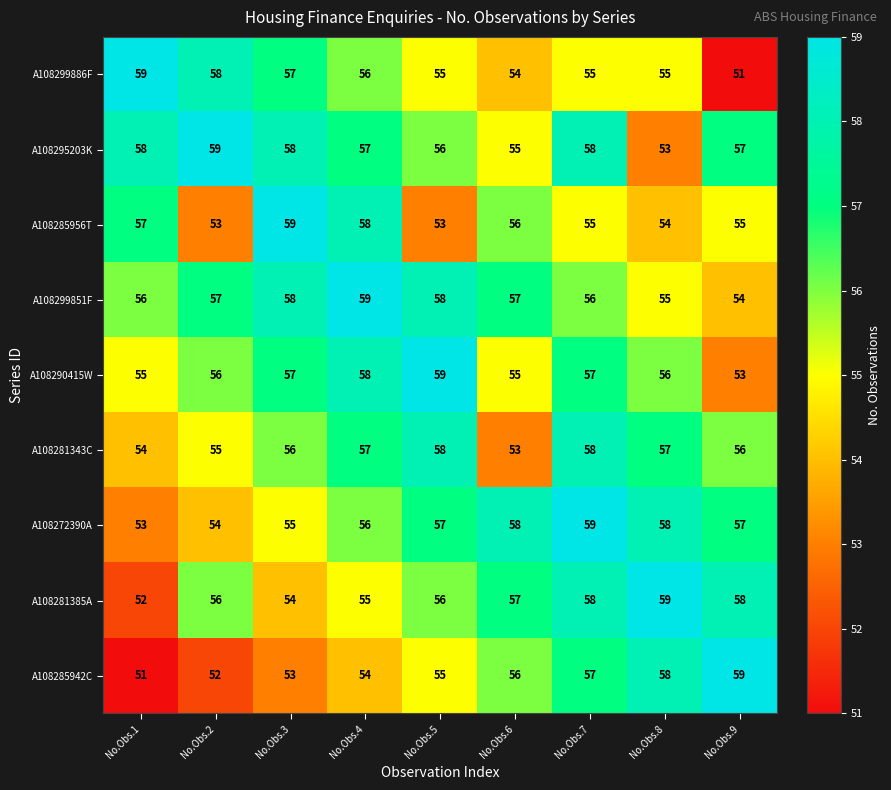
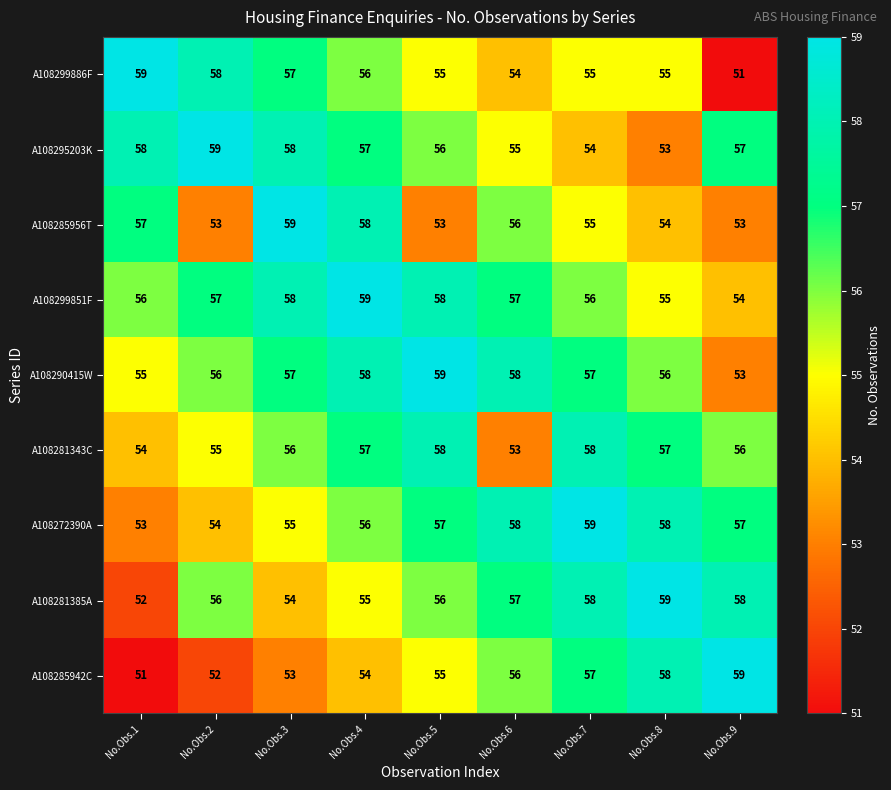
  {
    "A108299886F": {
      "No.Obs.1": 59,
      "No.Obs.2": 58,
      "No.Obs.3": 57,
      "No.Obs.4": 56,
      "No.Obs.5": 55,
      "No.Obs.6": 54,
      "No.Obs.7": 55,
      "No.Obs.8": 55,
      "No.Obs.9": 51
    },
    "A108295203K": {
      "No.Obs.1": 58,
      "No.Obs.2": 59,
      "No.Obs.3": 58,
      "No.Obs.4": 57,
      "No.Obs.5": 56,
      "No.Obs.6": 55,
-     "No.Obs.7": 58,
+     "No.Obs.7": 54,
      "No.Obs.8": 53,
      "No.Obs.9": 57
    },
    "A108285956T": {
      "No.Obs.1": 57,
      "No.Obs.2": 53,
      "No.Obs.3": 59,
      "No.Obs.4": 58,
      "No.Obs.5": 53,
      "No.Obs.6": 56,
      "No.Obs.7": 55,
      "No.Obs.8": 54,
-     "No.Obs.9": 55
+     "No.Obs.9": 53
    },
    "A108299851F": {
      "No.Obs.1": 56,
      "No.Obs.2": 57,
      "No.Obs.3": 58,
      "No.Obs.4": 59,
      "No.Obs.5": 58,
      "No.Obs.6": 57,
      "No.Obs.7": 56,
      "No.Obs.8": 55,
      "No.Obs.9": 54
    },
    "A108290415W": {
      "No.Obs.1": 55,
      "No.Obs.2": 56,
      "No.Obs.3": 57,
      "No.Obs.4": 58,
      "No.Obs.5": 59,
-     "No.Obs.6": 55,
+     "No.Obs.6": 58,
      "No.Obs.7": 57,
      "No.Obs.8": 56,
      "No.Obs.9": 53
    },
    "A108281343C": {
      "No.Obs.1": 54,
      "No.Obs.2": 55,
      "No.Obs.3": 56,
      "No.Obs.4": 57,
      "No.Obs.5": 58,
      "No.Obs.6": 53,
      "No.Obs.7": 58,
      "No.Obs.8": 57,
      "No.Obs.9": 56
    },
    "A108272390A": {
      "No.Obs.1": 53,
      "No.Obs.2": 54,
      "No.Obs.3": 55,
      "No.Obs.4": 56,
      "No.Obs.5": 57,
      "No.Obs.6": 58,
      "No.Obs.7": 59,
      "No.Obs.8": 58,
      "No.Obs.9": 57
    },
    "A108281385A": {
      "No.Obs.1": 52,
      "No.Obs.2": 56,
      "No.Obs.3": 54,
      "No.Obs.4": 55,
      "No.Obs.5": 56,
      "No.Obs.6": 57,
      "No.Obs.7": 58,
      "No.Obs.8": 59,
      "No.Obs.9": 58
    },
    "A108285942C": {
      "No.Obs.1": 51,
      "No.Obs.2": 52,
      "No.Obs.3": 53,
      "No.Obs.4": 54,
      "No.Obs.5": 55,
      "No.Obs.6": 56,
      "No.Obs.7": 57,
      "No.Obs.8": 58,
      "No.Obs.9": 59
    }
  }
